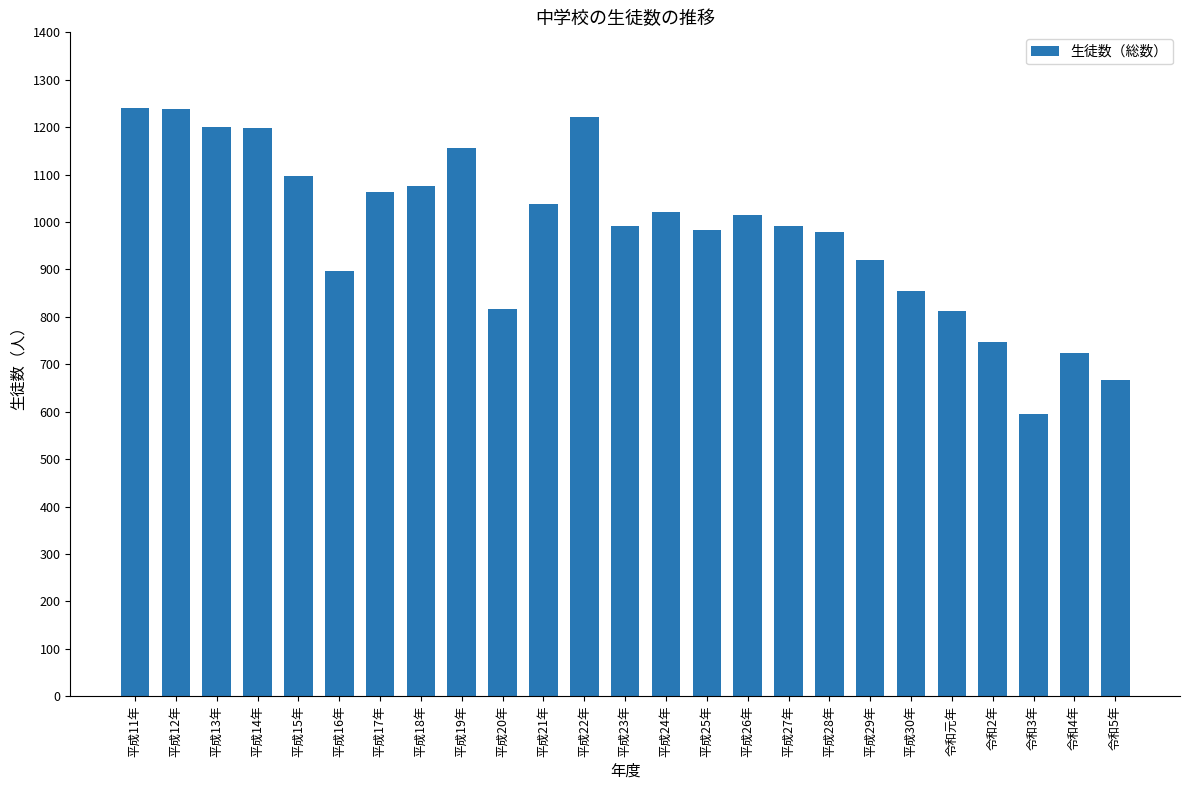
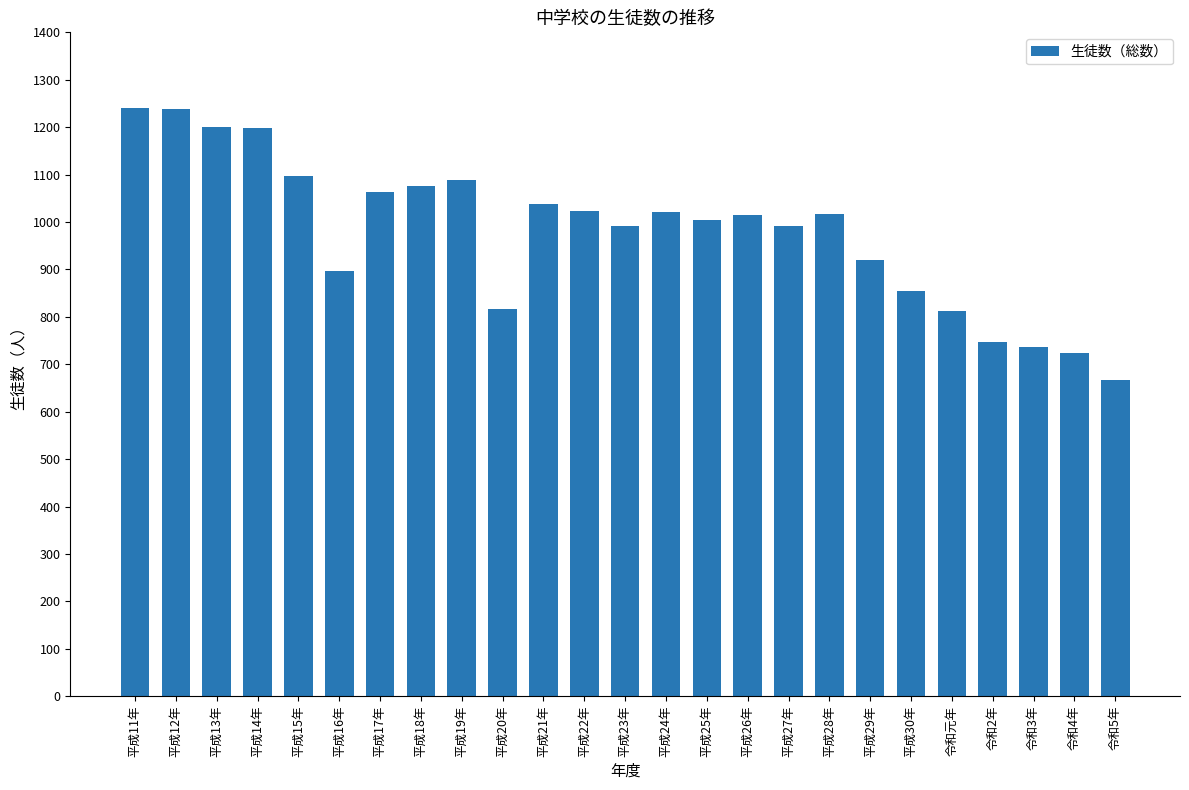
  {
    "平成11年": 1240,
    "平成12年": 1240,
    "平成13年": 1200,
    "平成14年": 1200,
    "平成15年": 1100,
    "平成16年": 900,
    "平成17年": 1060,
    "平成18年": 1080,
-   "平成19年": 1160,
+   "平成19年": 1090,
    "平成20年": 820,
    "平成21年": 1040,
-   "平成22年": 1220,
+   "平成22年": 1020,
    "平成23年": 990,
    "平成24年": 1020,
-   "平成25年": 980,
+   "平成25年": 1010,
    "平成26年": 1020,
    "平成27年": 990,
-   "平成28年": 980,
+   "平成28年": 1020,
    "平成29年": 920,
    "平成30年": 860,
    "令和元年": 810,
    "令和2年": 750,
-   "令和3年": 600,
+   "令和3年": 740,
    "令和4年": 720,
    "令和5年": 670
  }
